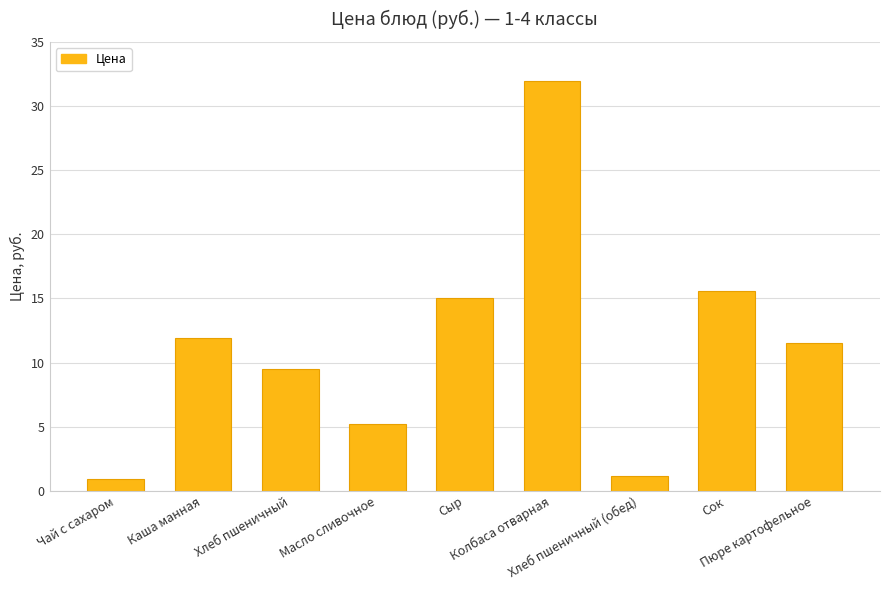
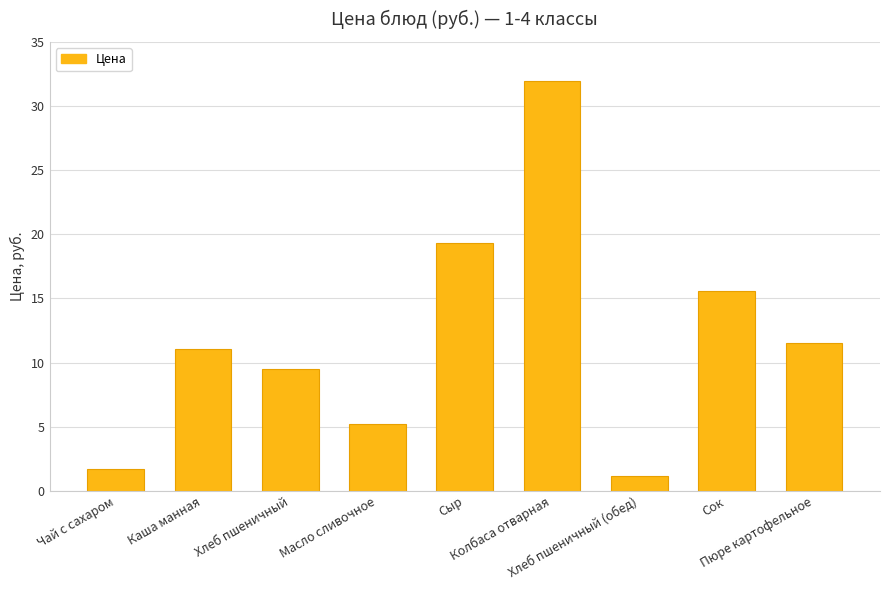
  {
-   "Чай с сахаром": 1.0,
-   "Каша манная": 11.9,
+   "Чай с сахаром": 1.7,
+   "Каша манная": 11.1,
    "Хлеб пшеничный": 9.5,
    "Масло сливочное": 5.2,
-   "Сыр": 15.1,
+   "Сыр": 19.4,
    "Колбаса отварная": 31.9,
    "Хлеб пшеничный (обед)": 1.2,
    "Сок": 15.6,
    "Пюре картофельное": 11.5
  }
